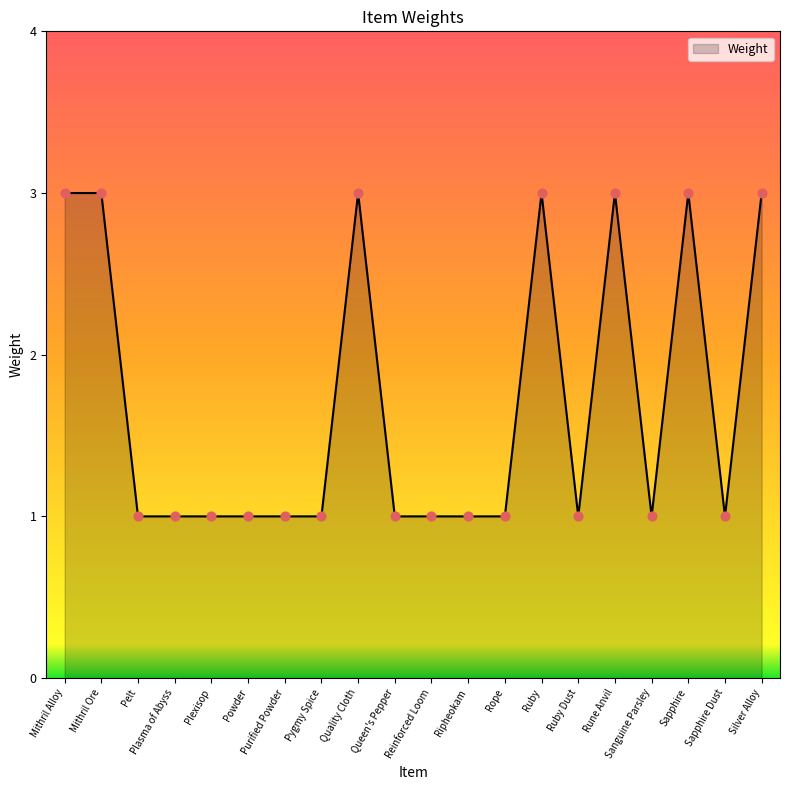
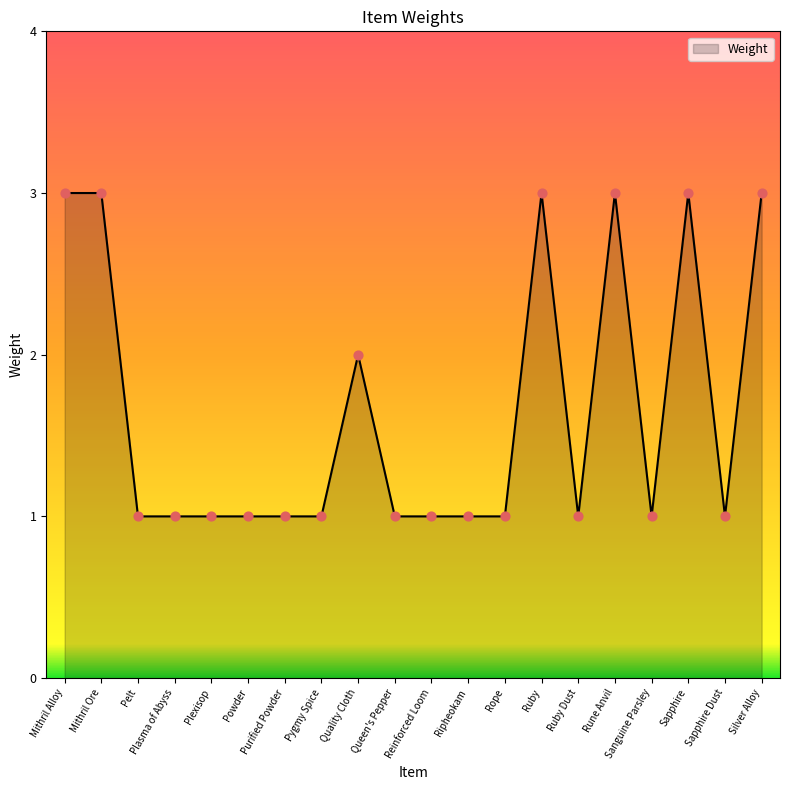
  {
    "Mithril Alloy": 3,
    "Mithril Ore": 3,
    "Pelt": 1,
    "Plasma of Abyss": 1,
    "Plexisop": 1,
    "Powder": 1,
    "Purified Powder": 1,
    "Pygmy Spice": 1,
-   "Quality Cloth": 3,
+   "Quality Cloth": 2,
    "Queen's Pepper": 1,
    "Reinforced Loom": 1,
    "Ripheokam": 1,
    "Rope": 1,
    "Ruby": 3,
    "Ruby Dust": 1,
    "Rune Anvil": 3,
    "Sanguine Parsley": 1,
    "Sapphire": 3,
    "Sapphire Dust": 1,
    "Silver Alloy": 3
  }
